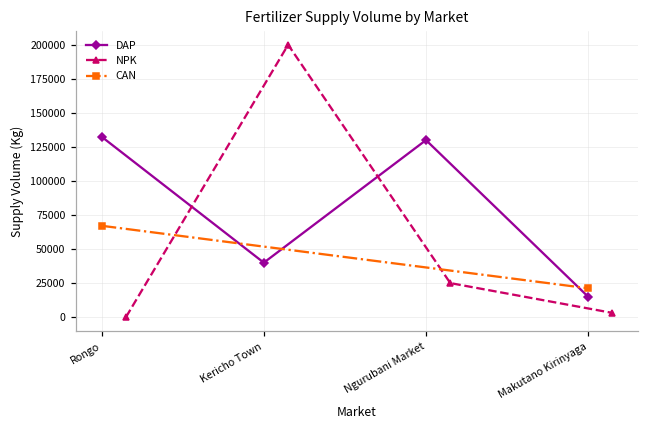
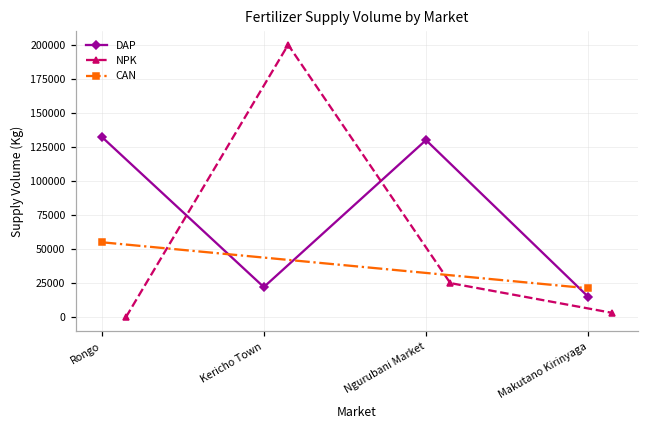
  {
    "DAP": {
      "Rongo": 132000,
-     "Kericho Town": 40000,
+     "Kericho Town": 22000,
      "Ngurubani Market": 130000,
      "Makutano Kirinyaga": 15000
    },
    "CAN": {
-     "Rongo": 67000,
+     "Rongo": 55000,
      "Makutano Kirinyaga": 21000
    }
  }
